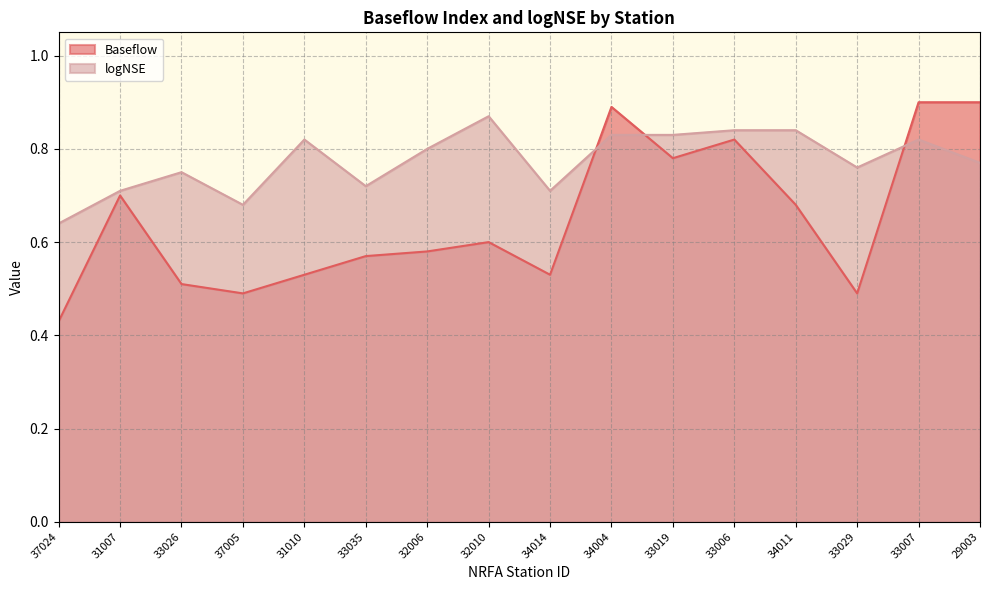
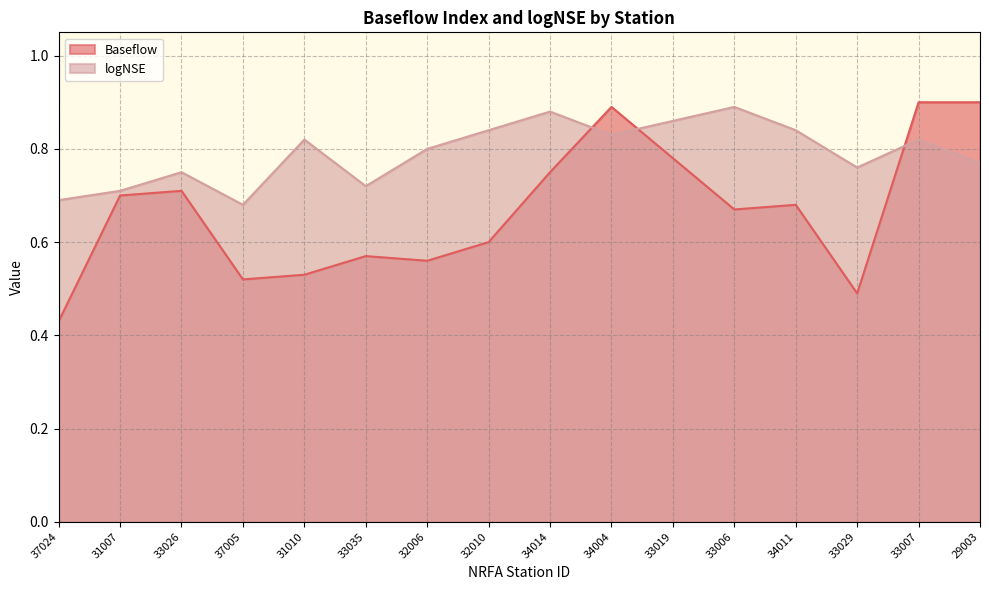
  {
    "Baseflow": {
      "37024": 0.43,
      "31007": 0.70,
-     "33026": 0.51,
-     "37005": 0.49,
+     "33026": 0.71,
+     "37005": 0.52,
      "31010": 0.53,
      "33035": 0.57,
-     "32006": 0.58,
+     "32006": 0.56,
      "32010": 0.60,
-     "34014": 0.53,
+     "34014": 0.75,
      "34004": 0.89,
      "33019": 0.78,
-     "33006": 0.82,
+     "33006": 0.67,
      "34011": 0.68,
      "33029": 0.49,
      "33007": 0.90,
      "29003": 0.90
    },
    "logNSE": {
-     "37024": 0.64,
+     "37024": 0.69,
      "31007": 0.71,
      "33026": 0.75,
      "37005": 0.68,
      "31010": 0.82,
      "33035": 0.72,
      "32006": 0.80,
-     "32010": 0.87,
-     "34014": 0.71,
+     "32010": 0.84,
+     "34014": 0.88,
      "34004": 0.83,
-     "33019": 0.83,
-     "33006": 0.84,
+     "33019": 0.86,
+     "33006": 0.89,
      "34011": 0.84,
      "33029": 0.76,
      "33007": 0.82,
      "29003": 0.77
    }
  }
